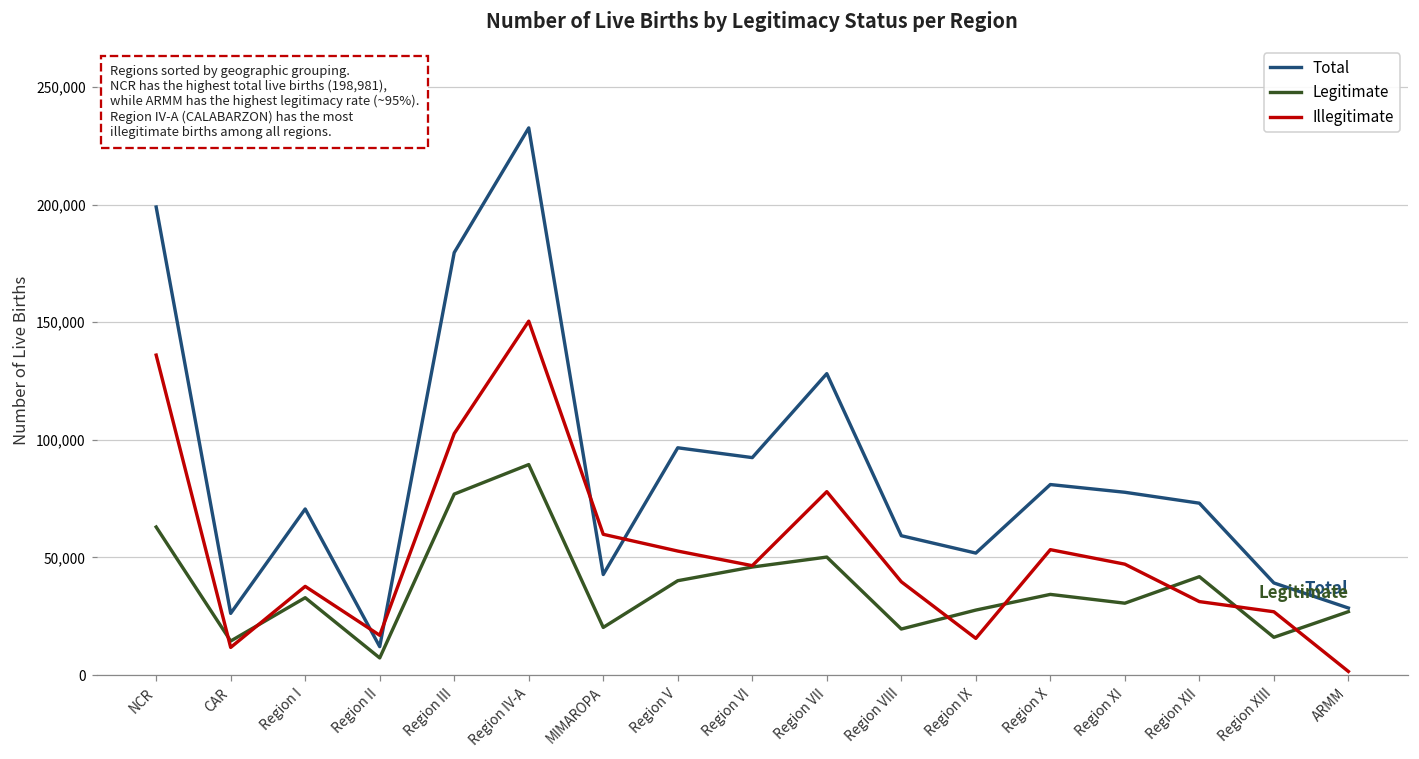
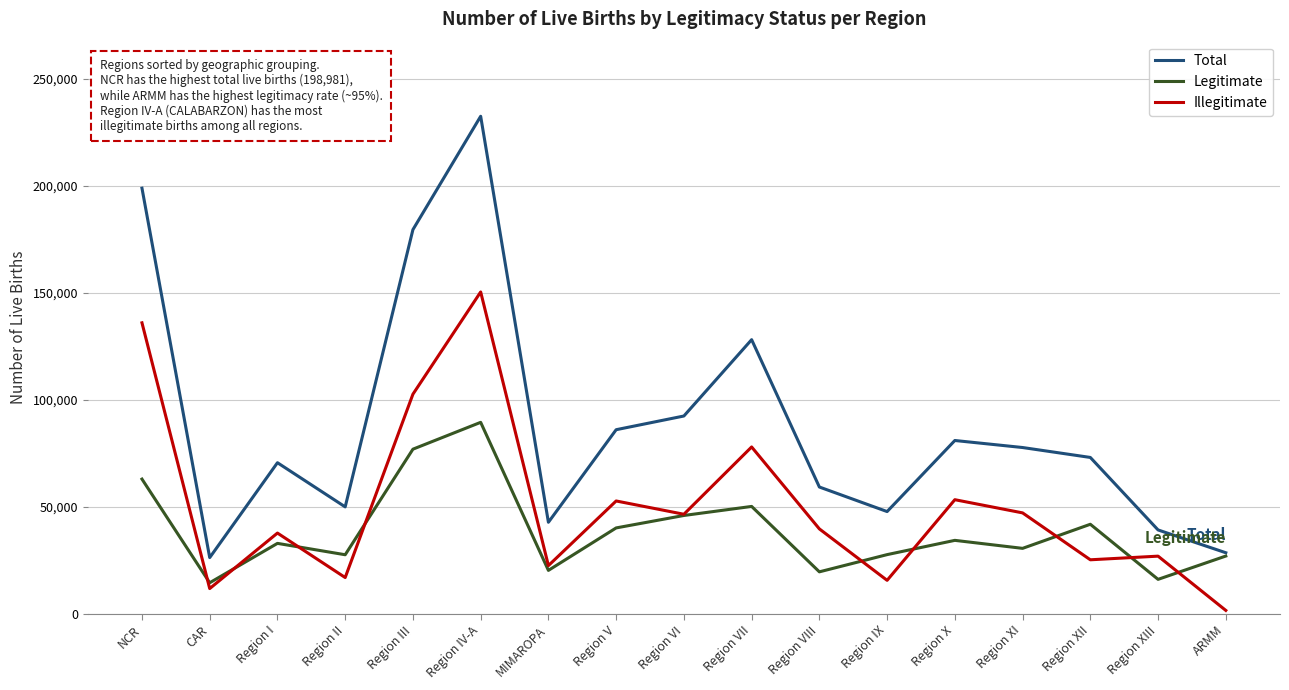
  {
    "Total": {
      "NCR": "199,000",
      "CAR": "26,000",
      "Region I": "71,000",
-     "Region II": "12,000",
+     "Region II": "50,000",
      "Region III": "180,000",
      "Region IV-A": "233,000",
      "MIMAROPA": "43,000",
-     "Region V": "97,000",
+     "Region V": "86,000",
      "Region VI": "92,000",
      "Region VII": "128,000",
      "Region VIII": "59,000",
-     "Region IX": "52,000",
+     "Region IX": "48,000",
      "Region X": "81,000",
      "Region XI": "78,000",
      "Region XII": "73,000",
      "Region XIII": "39,000",
      "ARMM": "29,000"
    },
    "Legitimate": {
      "NCR": "63,000",
      "CAR": "14,000",
      "Region I": "33,000",
-     "Region II": "7,000",
+     "Region II": "28,000",
      "Region III": "77,000",
      "Region IV-A": "89,000",
      "MIMAROPA": "20,000",
      "Region V": "40,000",
      "Region VII": "50,000",
      "Region VIII": "20,000",
      "Region IX": "28,000",
      "Region X": "34,000",
      "Region XI": "31,000",
      "Region XII": "42,000",
      "Region XIII": "16,000",
      "ARMM": "27,000"
    },
    "Illegitimate": {
      "NCR": "136,000",
      "CAR": "12,000",
      "Region I": "38,000",
      "Region II": "17,000",
      "Region III": "103,000",
      "Region IV-A": "150,000",
-     "MIMAROPA": "60,000",
+     "MIMAROPA": "22,000",
      "Region V": "53,000",
      "Region VII": "78,000",
      "Region VIII": "40,000",
      "Region IX": "16,000",
      "Region X": "53,000",
      "Region XI": "47,000",
-     "Region XII": "31,000",
+     "Region XII": "25,000",
      "Region XIII": "27,000",
      "ARMM": "2,000"
    }
  }
